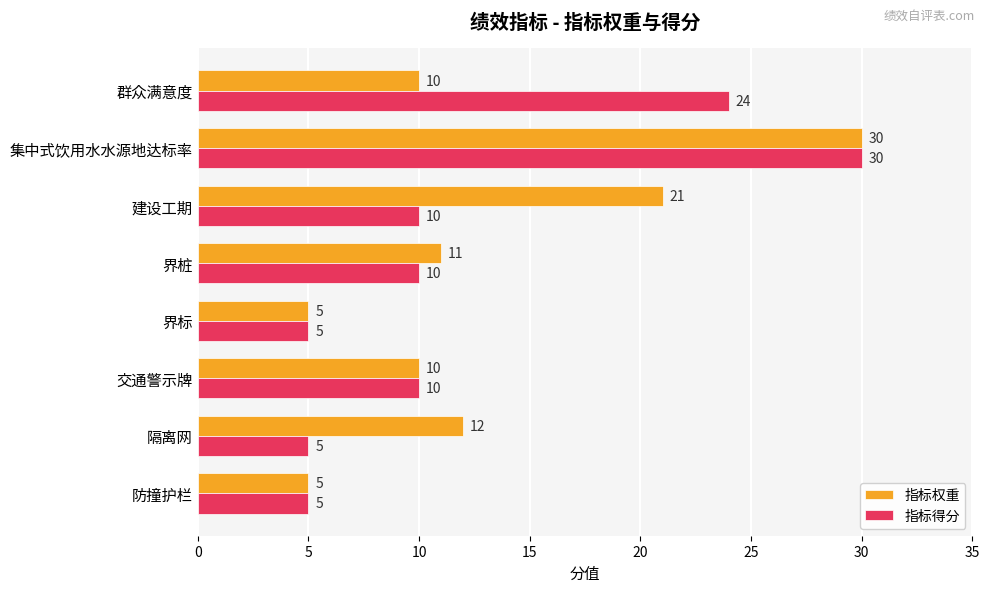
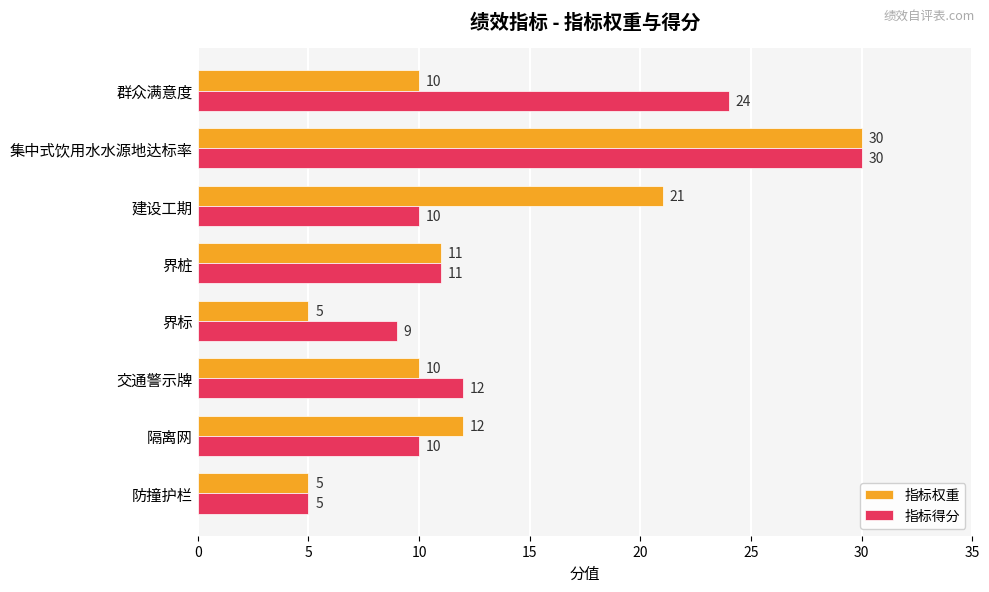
  {
    "指标权重": {
      "群众满意度": 10,
      "集中式饮用水水源地达标率": 30,
      "建设工期": 21,
      "界桩": 11,
      "界标": 5,
      "交通警示牌": 10,
      "隔离网": 12,
      "防撞护栏": 5
    },
    "指标得分": {
      "群众满意度": 24,
      "集中式饮用水水源地达标率": 30,
      "建设工期": 10,
-     "界桩": 10,
-     "界标": 5,
-     "交通警示牌": 10,
-     "隔离网": 5,
+     "界桩": 11,
+     "界标": 9,
+     "交通警示牌": 12,
+     "隔离网": 10,
      "防撞护栏": 5
    }
  }
